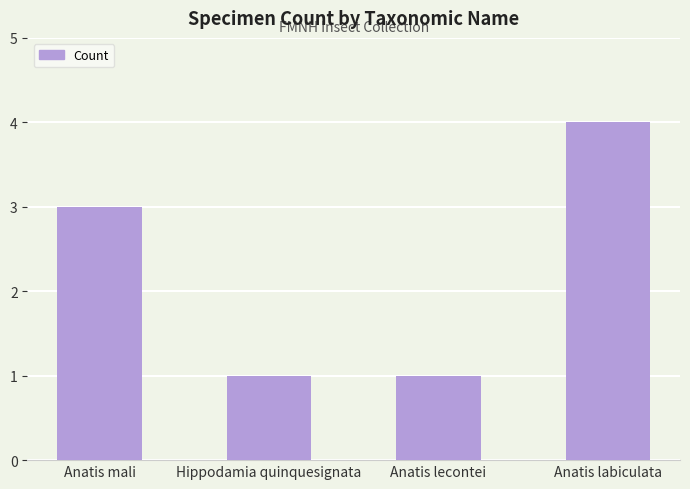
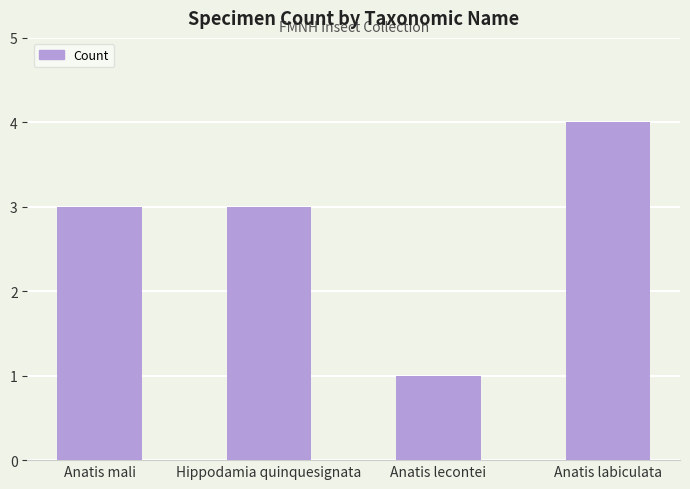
  {
    "Anatis mali": 3,
-   "Hippodamia quinquesignata": 1,
+   "Hippodamia quinquesignata": 3,
    "Anatis lecontei": 1,
    "Anatis labiculata": 4
  }
